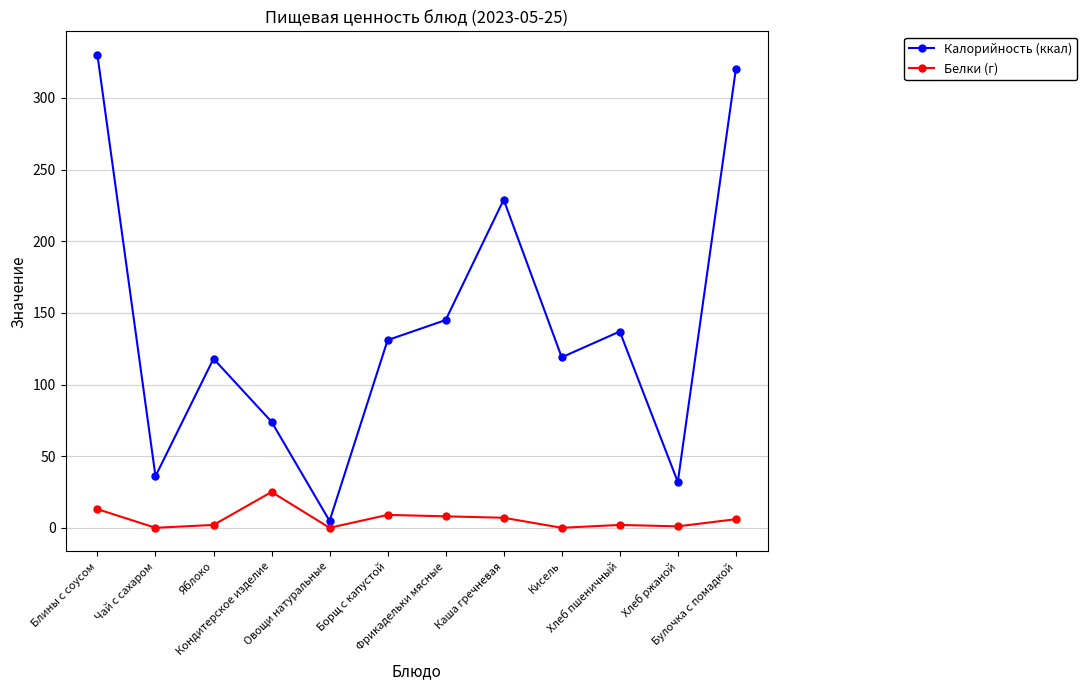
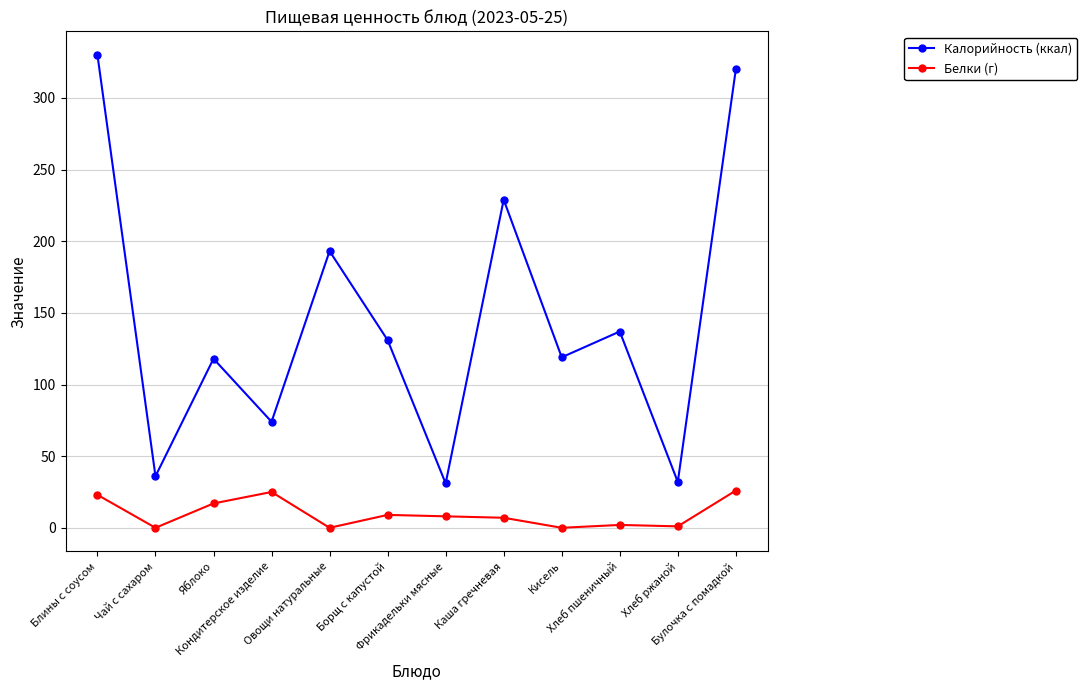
  {
    "Калорийность (ккал)": {
      "Блины с соусом": 330,
      "Чай с сахаром": 36,
      "Яблоко": 118,
      "Кондитерское изделие": 74,
-     "Овощи натуральные": 5,
+     "Овощи натуральные": 193,
      "Борщ с капустой": 131,
-     "Фрикадельки мясные": 145,
+     "Фрикадельки мясные": 31,
      "Каша гречневая": 229,
      "Кисель": 119,
      "Хлеб пшеничный": 137,
      "Хлеб ржаной": 32,
      "Булочка с помадкой": 320
    },
    "Белки (г)": {
-     "Блины с соусом": 13,
+     "Блины с соусом": 23,
      "Чай с сахаром": 0,
-     "Яблоко": 2,
+     "Яблоко": 17,
      "Кондитерское изделие": 25,
      "Овощи натуральные": 0,
      "Борщ с капустой": 9,
      "Фрикадельки мясные": 8,
      "Каша гречневая": 7,
      "Кисель": 0,
      "Хлеб пшеничный": 2,
      "Хлеб ржаной": 1,
-     "Булочка с помадкой": 6
+     "Булочка с помадкой": 26
    }
  }
